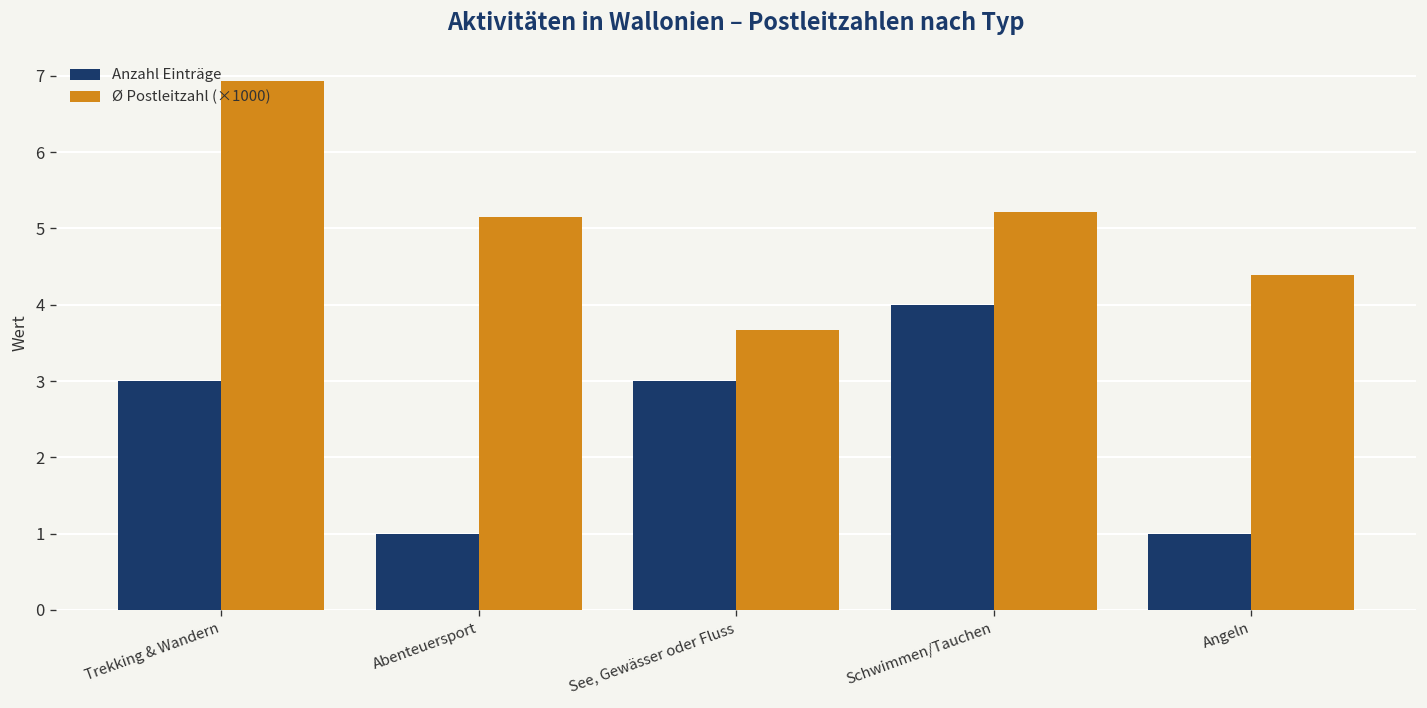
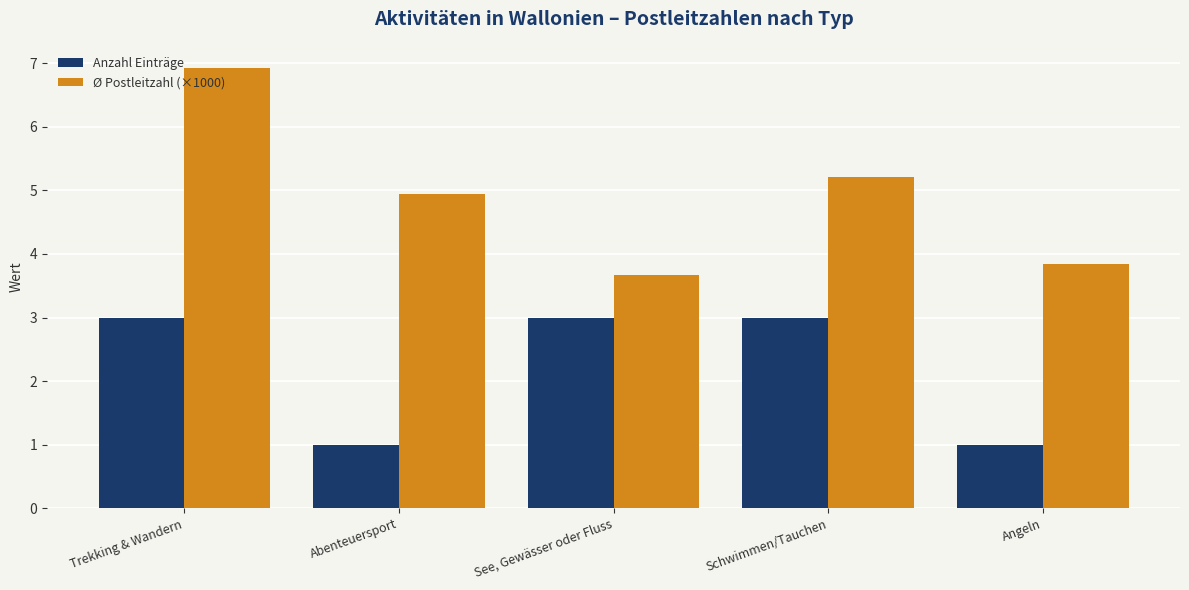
  {
    "Anzahl Einträge": {
      "Trekking & Wandern": 3,
      "Abenteuersport": 1,
      "See, Gewässer oder Fluss": 3,
-     "Schwimmen/Tauchen": 4,
+     "Schwimmen/Tauchen": 3,
      "Angeln": 1
    },
    "Ø Postleitzahl (×1000)": {
      "Trekking & Wandern": 6.9,
-     "Abenteuersport": 5.1,
+     "Abenteuersport": 5.0,
      "See, Gewässer oder Fluss": 3.7,
      "Schwimmen/Tauchen": 5.2,
-     "Angeln": 4.4
+     "Angeln": 3.8
    }
  }
